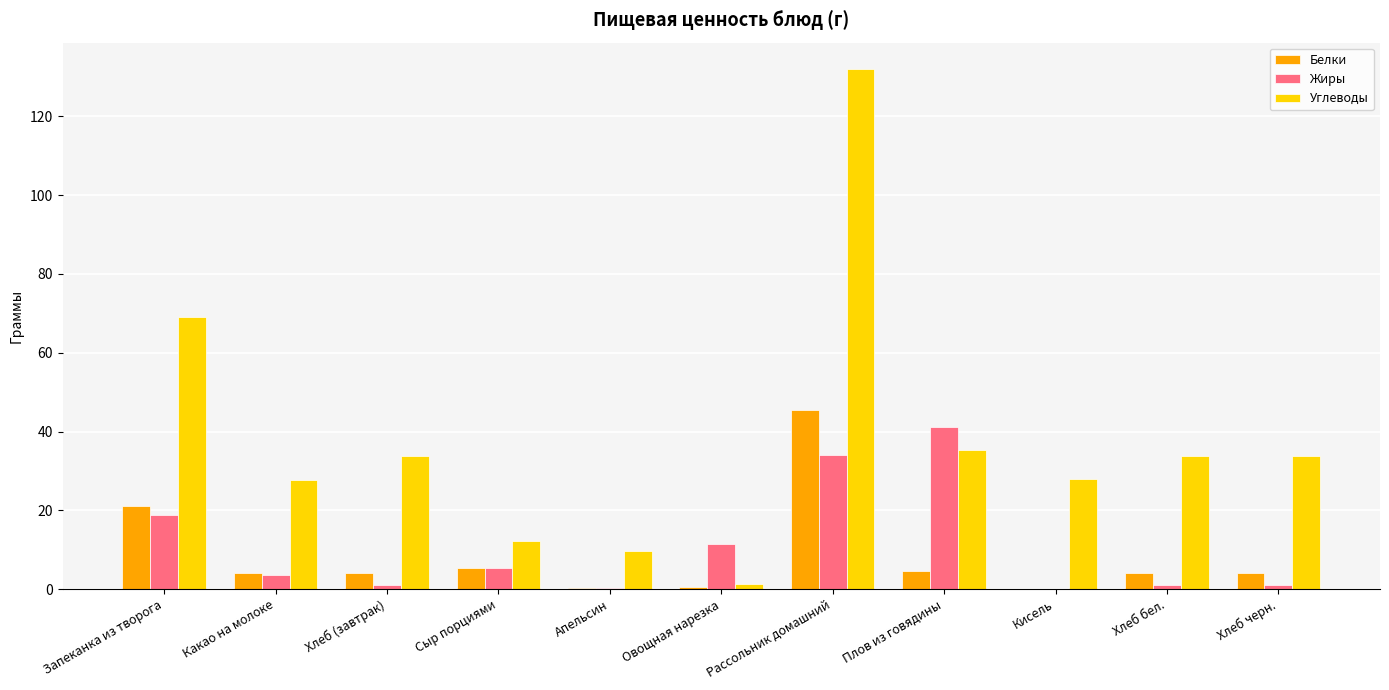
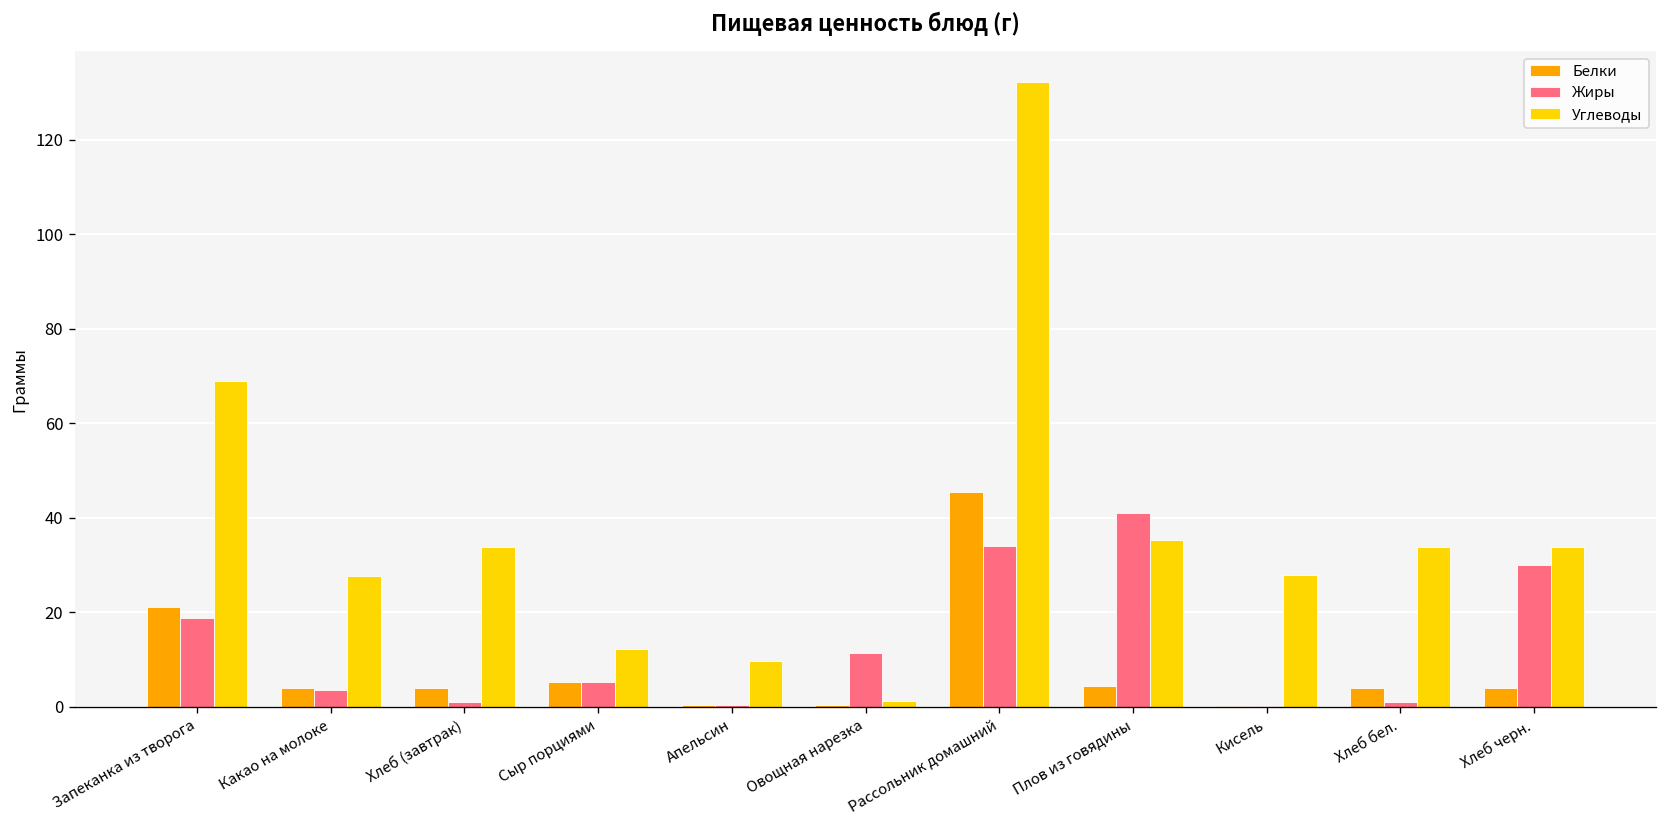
  {
    "Жиры": {
      "Запеканка из творога": 19,
      "Какао на молоке": 4,
      "Хлеб (завтрак)": 1,
      "Сыр порциями": 5,
      "Овощная нарезка": 11,
      "Рассольник домашний": 34,
      "Плов из говядины": 41,
      "Хлеб бел.": 1,
-     "Хлеб черн.": 1
+     "Хлеб черн.": 30
    }
  }
